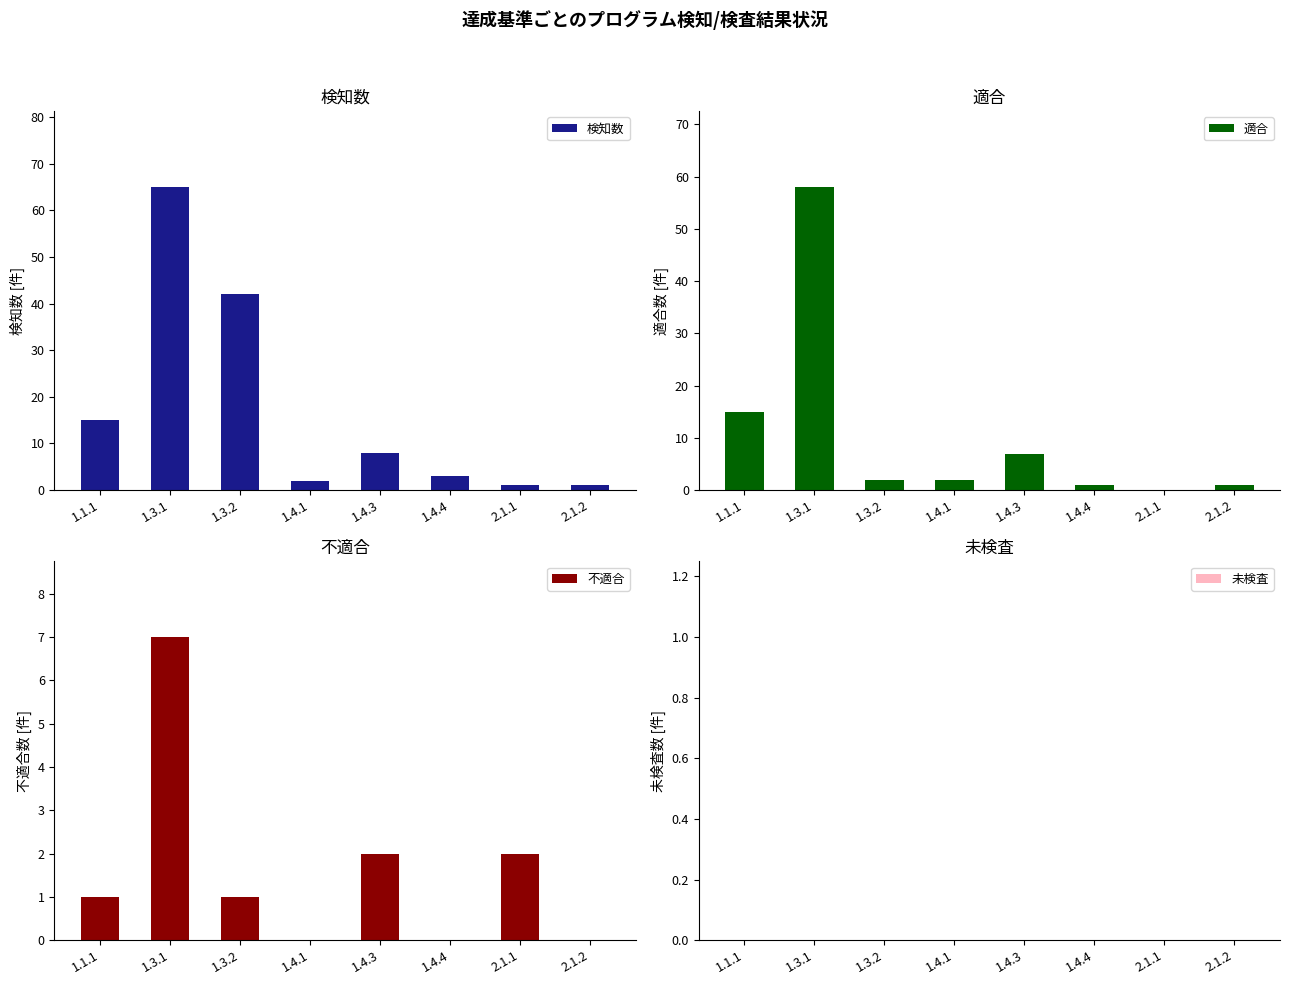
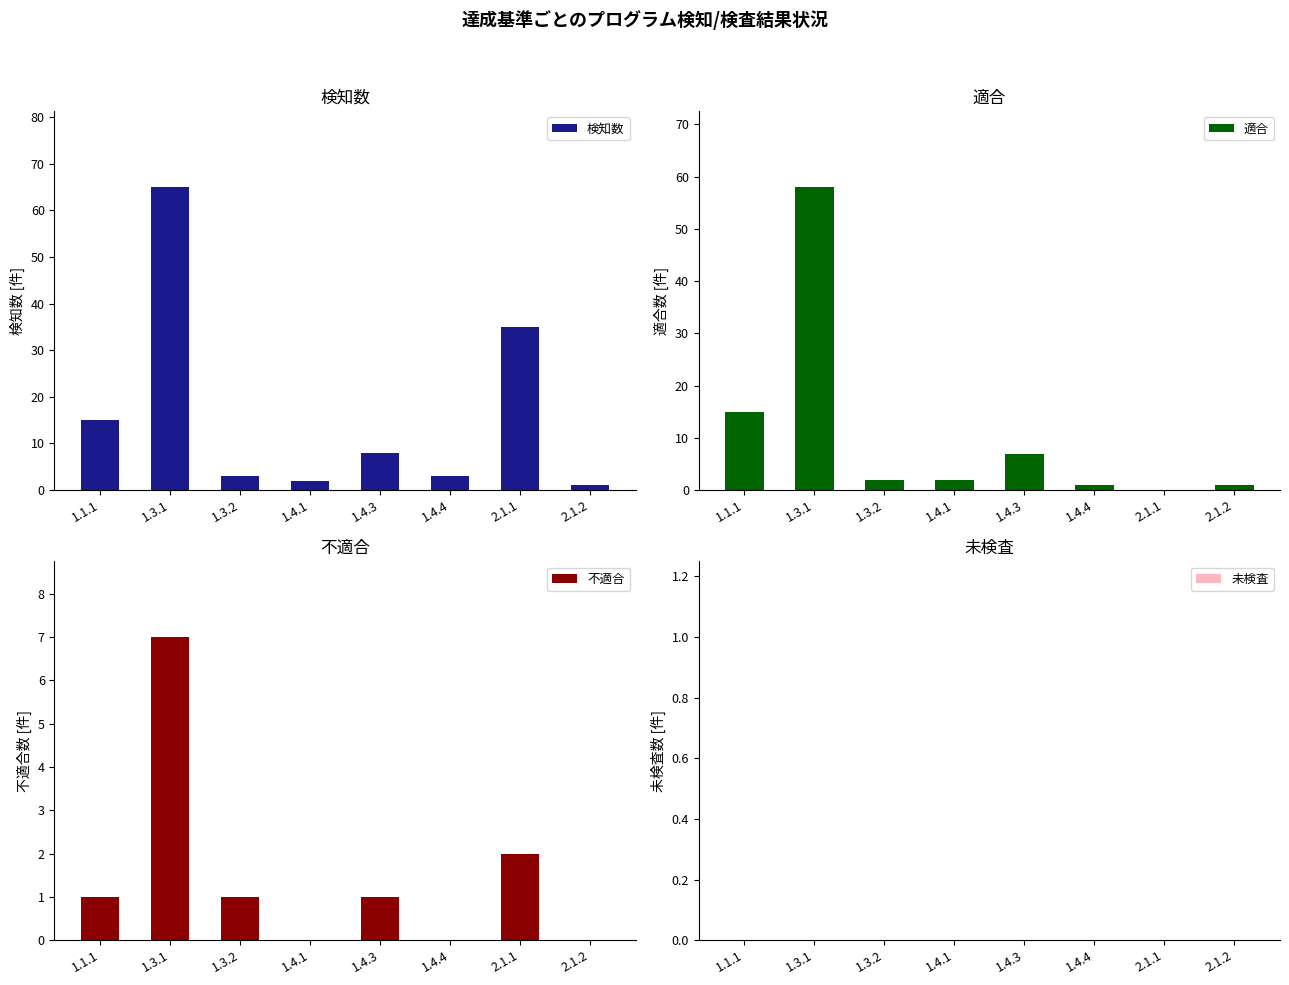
  {
    "検知数": {
      "1.1.1": 15,
      "1.3.1": 65,
-     "1.3.2": 42,
+     "1.3.2": 3,
      "1.4.1": 2,
      "1.4.3": 8,
      "1.4.4": 3,
-     "2.1.1": 1,
+     "2.1.1": 35,
      "2.1.2": 1
    },
    "適合": {
      "1.1.1": 15,
      "1.3.1": 58,
      "1.3.2": 2,
      "1.4.1": 2,
      "1.4.3": 7,
      "1.4.4": 1,
      "2.1.1": 0,
      "2.1.2": 1
    },
    "不適合": {
      "1.1.1": 1,
      "1.3.1": 7,
      "1.3.2": 1,
      "1.4.1": 0,
-     "1.4.3": 2,
+     "1.4.3": 1,
      "1.4.4": 0,
      "2.1.1": 2,
      "2.1.2": 0
    },
    "未検査": {
      "1.1.1": 0.00,
      "1.3.1": 0.00,
      "1.3.2": 0.00,
      "1.4.1": 0.00,
      "1.4.3": 0.00,
      "1.4.4": 0.00,
      "2.1.1": 0.00,
      "2.1.2": 0.00
    }
  }
